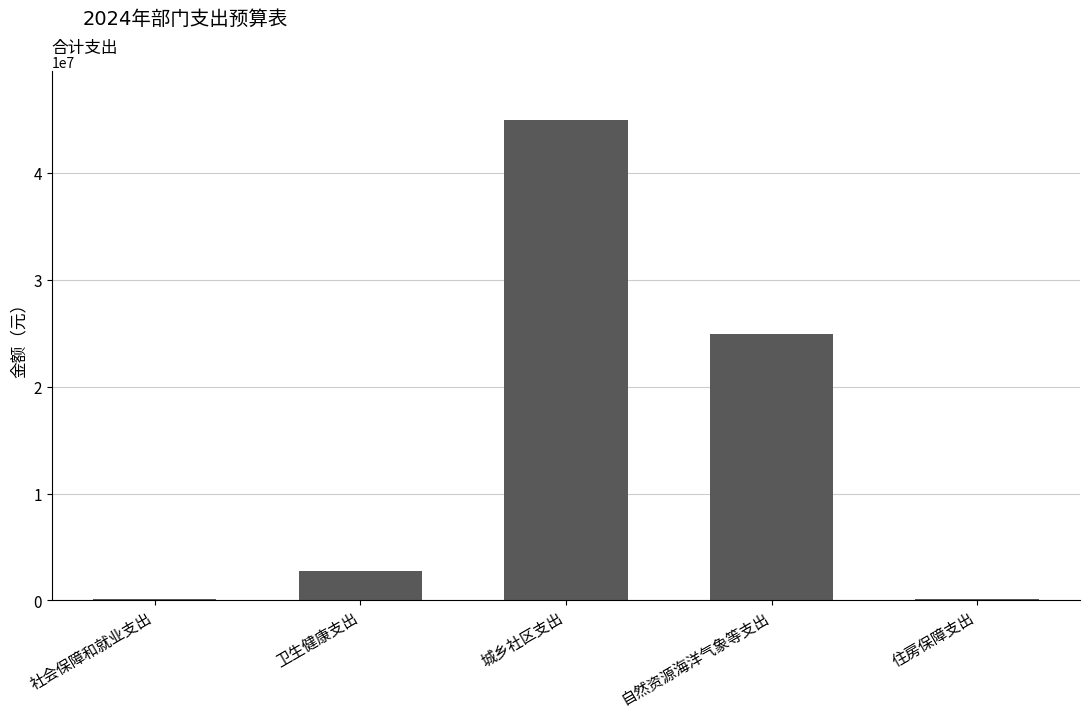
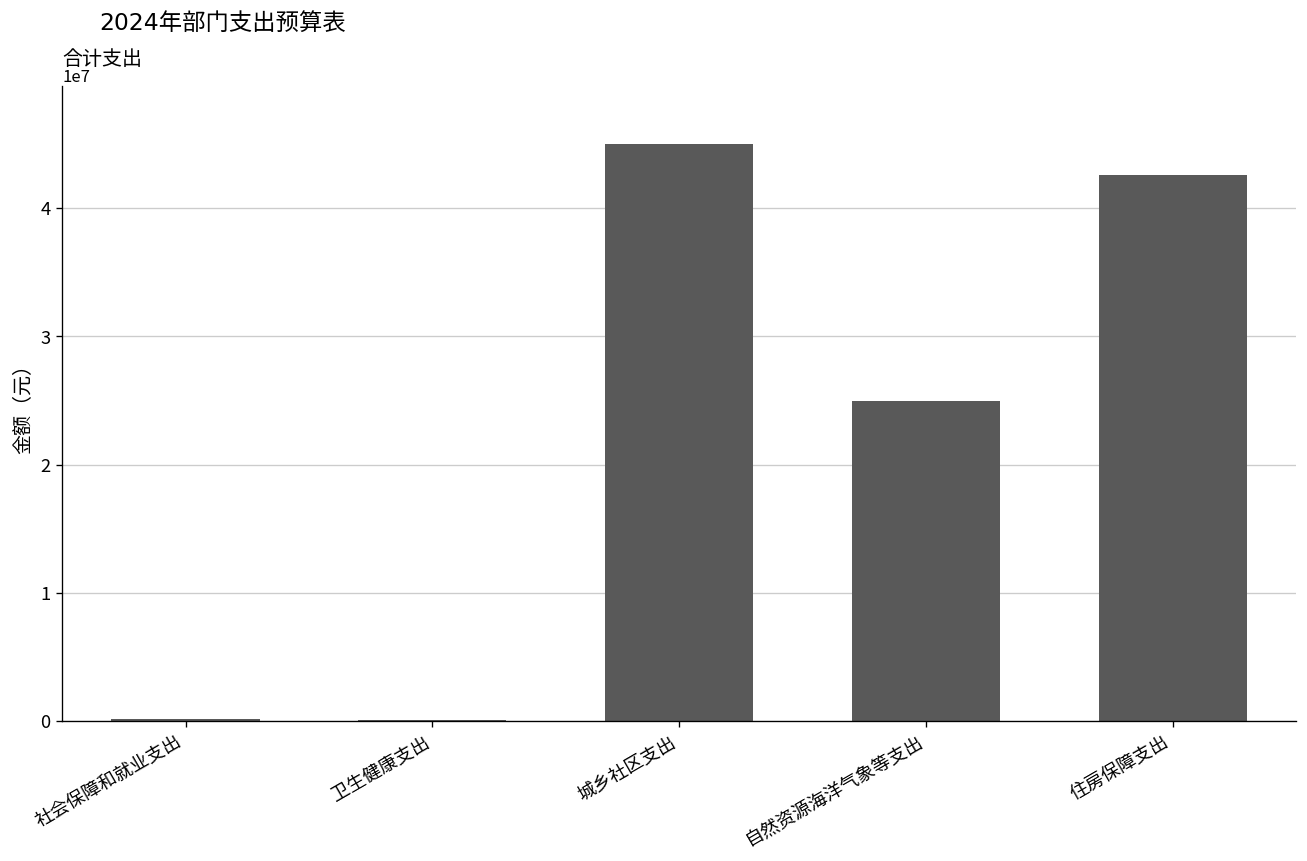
  {
-   "卫生健康支出": 2800000,
+   "卫生健康支出": 100000,
    "城乡社区支出": 45000000,
    "自然资源海洋气象等支出": 25000000,
-   "住房保障支出": 100000
+   "住房保障支出": 42600000
  }
